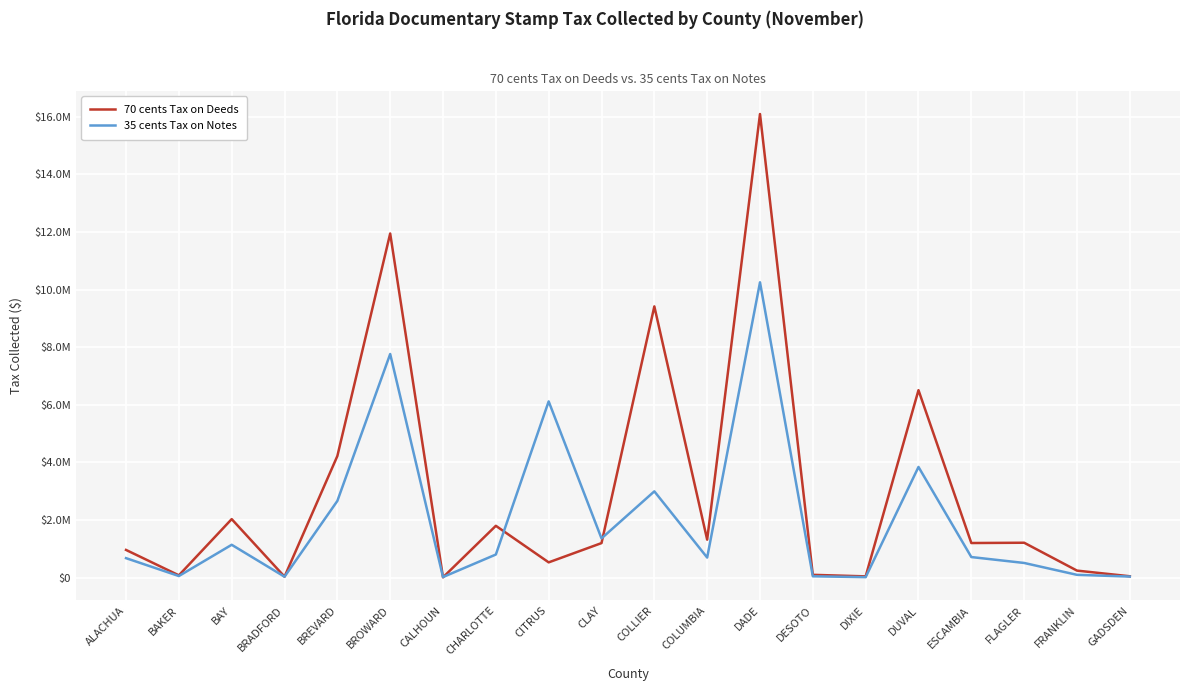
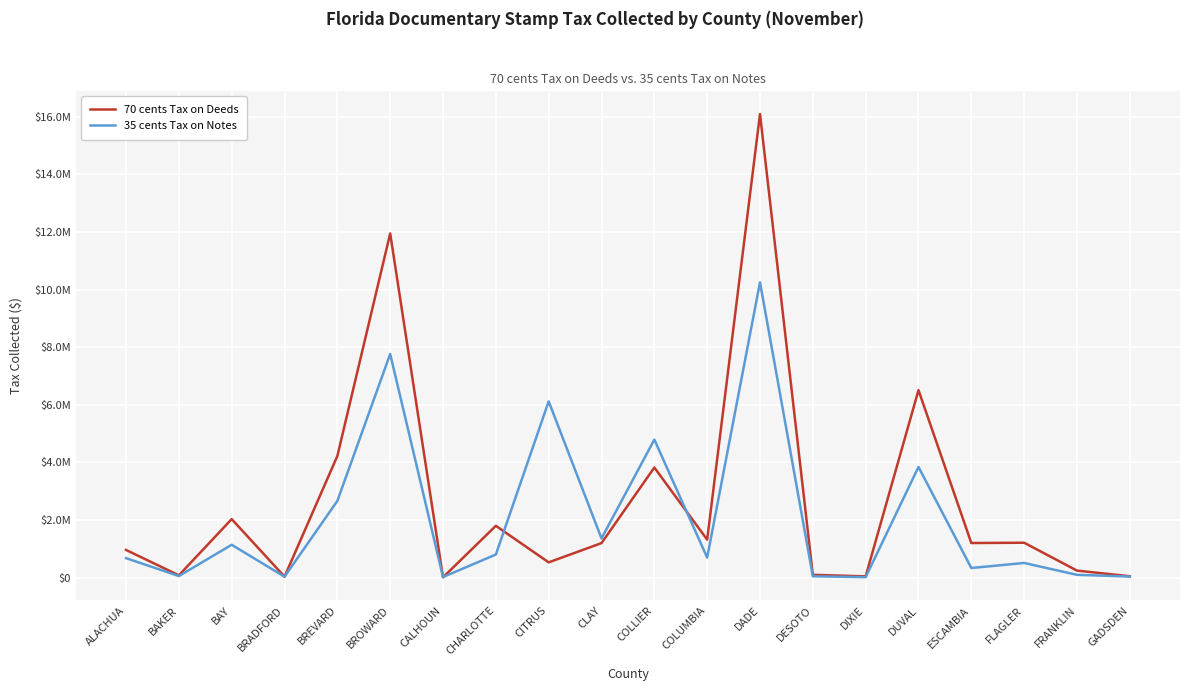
  {
    "70 cents Tax on Deeds": {
      "ALACHUA": "$1000000",
      "BAY": "$2000000",
      "BREVARD": "$4200000",
      "BROWARD": "$11900000",
      "CHARLOTTE": "$1800000",
      "CITRUS": "$500000",
      "CLAY": "$1200000",
-     "COLLIER": "$9400000",
+     "COLLIER": "$3800000",
      "COLUMBIA": "$1300000",
      "DADE": "$16100000",
      "DUVAL": "$6500000",
      "ESCAMBIA": "$1200000",
      "FLAGLER": "$1200000",
      "FRANKLIN": "$200000"
    },
    "35 cents Tax on Notes": {
      "ALACHUA": "$700000",
      "BAY": "$1100000",
      "BREVARD": "$2700000",
      "BROWARD": "$7800000",
      "CHARLOTTE": "$800000",
      "CITRUS": "$6100000",
      "CLAY": "$1400000",
-     "COLLIER": "$3000000",
+     "COLLIER": "$4800000",
      "COLUMBIA": "$700000",
      "DADE": "$10300000",
      "DUVAL": "$3800000",
-     "ESCAMBIA": "$700000",
+     "ESCAMBIA": "$300000",
      "FLAGLER": "$500000",
      "FRANKLIN": "$100000"
    }
  }
